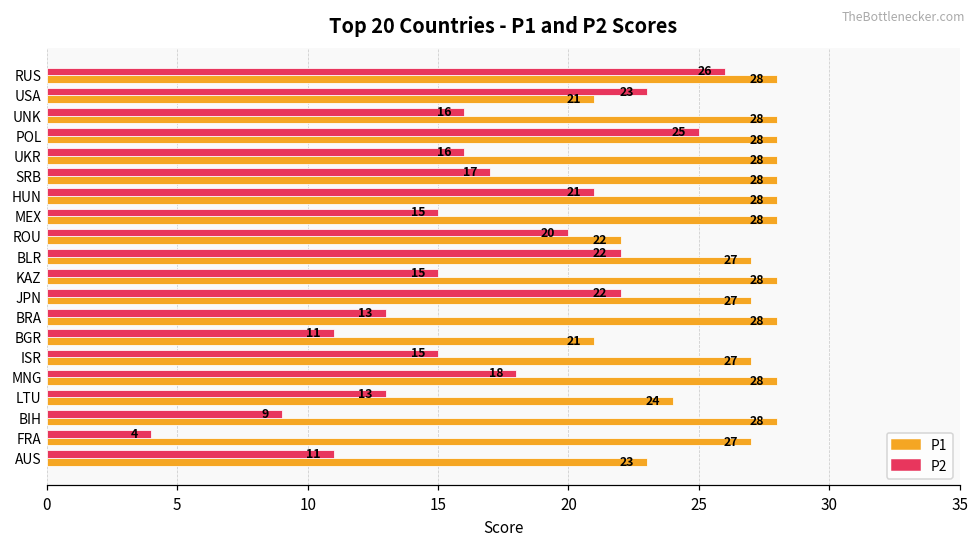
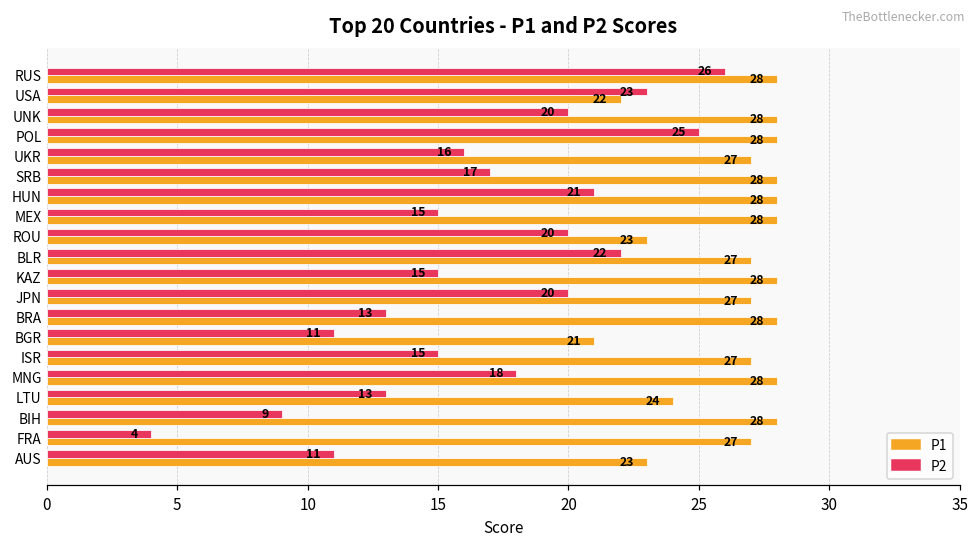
  {
    "P1": {
      "RUS": 28,
-     "USA": 21,
+     "USA": 22,
      "UNK": 28,
      "POL": 28,
-     "UKR": 28,
+     "UKR": 27,
      "SRB": 28,
      "HUN": 28,
      "MEX": 28,
-     "ROU": 22,
+     "ROU": 23,
      "BLR": 27,
      "KAZ": 28,
      "JPN": 27,
      "BRA": 28,
      "BGR": 21,
      "ISR": 27,
      "MNG": 28,
      "LTU": 24,
      "BIH": 28,
      "FRA": 27,
      "AUS": 23
    },
    "P2": {
      "RUS": 26,
      "USA": 23,
-     "UNK": 16,
+     "UNK": 20,
      "POL": 25,
      "UKR": 16,
      "SRB": 17,
      "HUN": 21,
      "MEX": 15,
      "ROU": 20,
      "BLR": 22,
      "KAZ": 15,
-     "JPN": 22,
+     "JPN": 20,
      "BRA": 13,
      "BGR": 11,
      "ISR": 15,
      "MNG": 18,
      "LTU": 13,
      "BIH": 9,
      "FRA": 4,
      "AUS": 11
    }
  }
